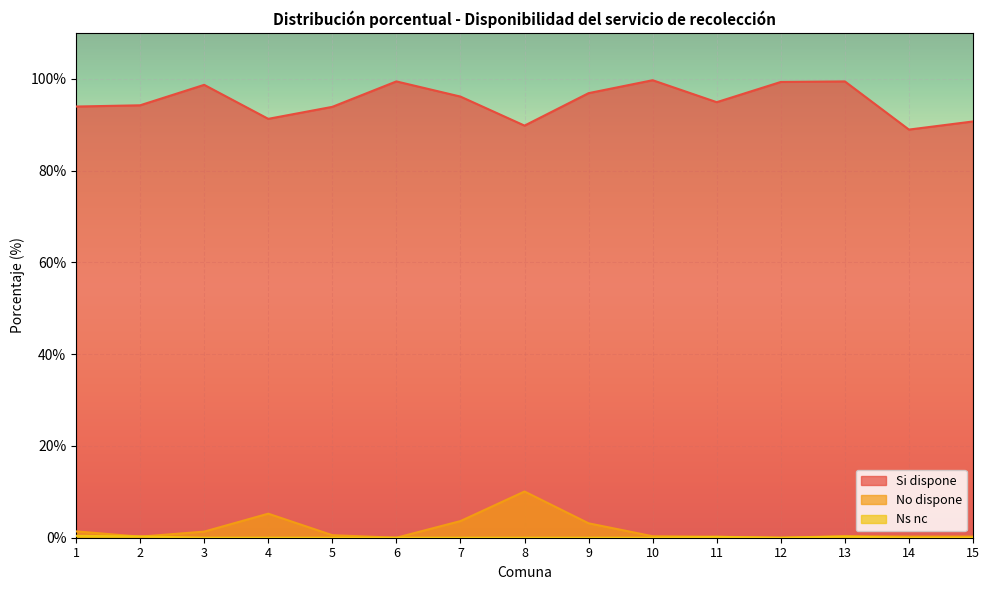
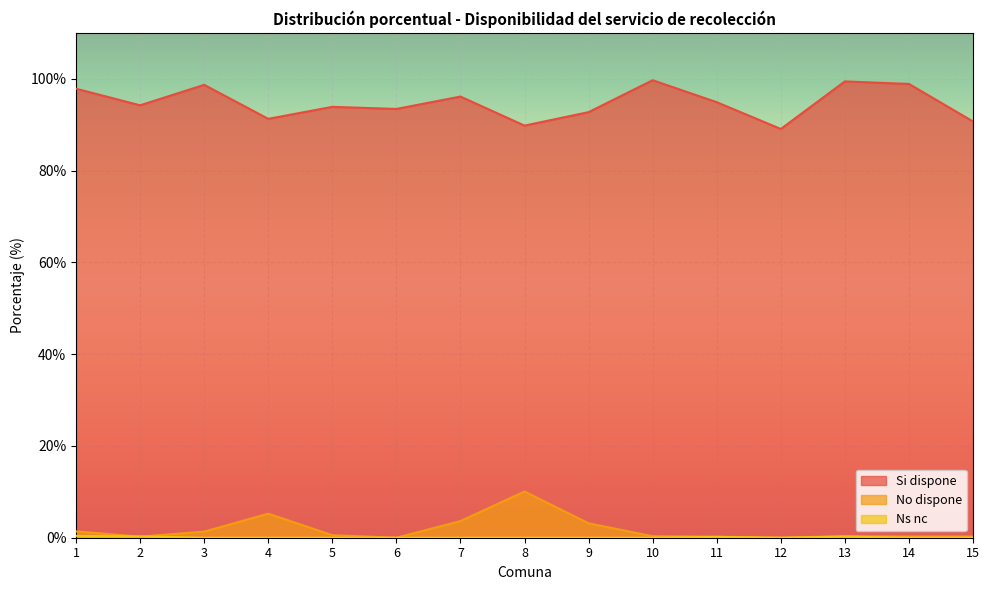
  {
    "Si dispone": {
-     "1": "94%",
+     "1": "98%",
      "2": "94%",
      "3": "99%",
      "4": "91%",
      "5": "94%",
-     "6": "99%",
+     "6": "93%",
      "7": "96%",
      "8": "90%",
-     "9": "97%",
+     "9": "93%",
      "10": "100%",
      "11": "95%",
-     "12": "99%",
+     "12": "89%",
      "13": "99%",
-     "14": "89%",
+     "14": "99%",
      "15": "91%"
    }
  }
